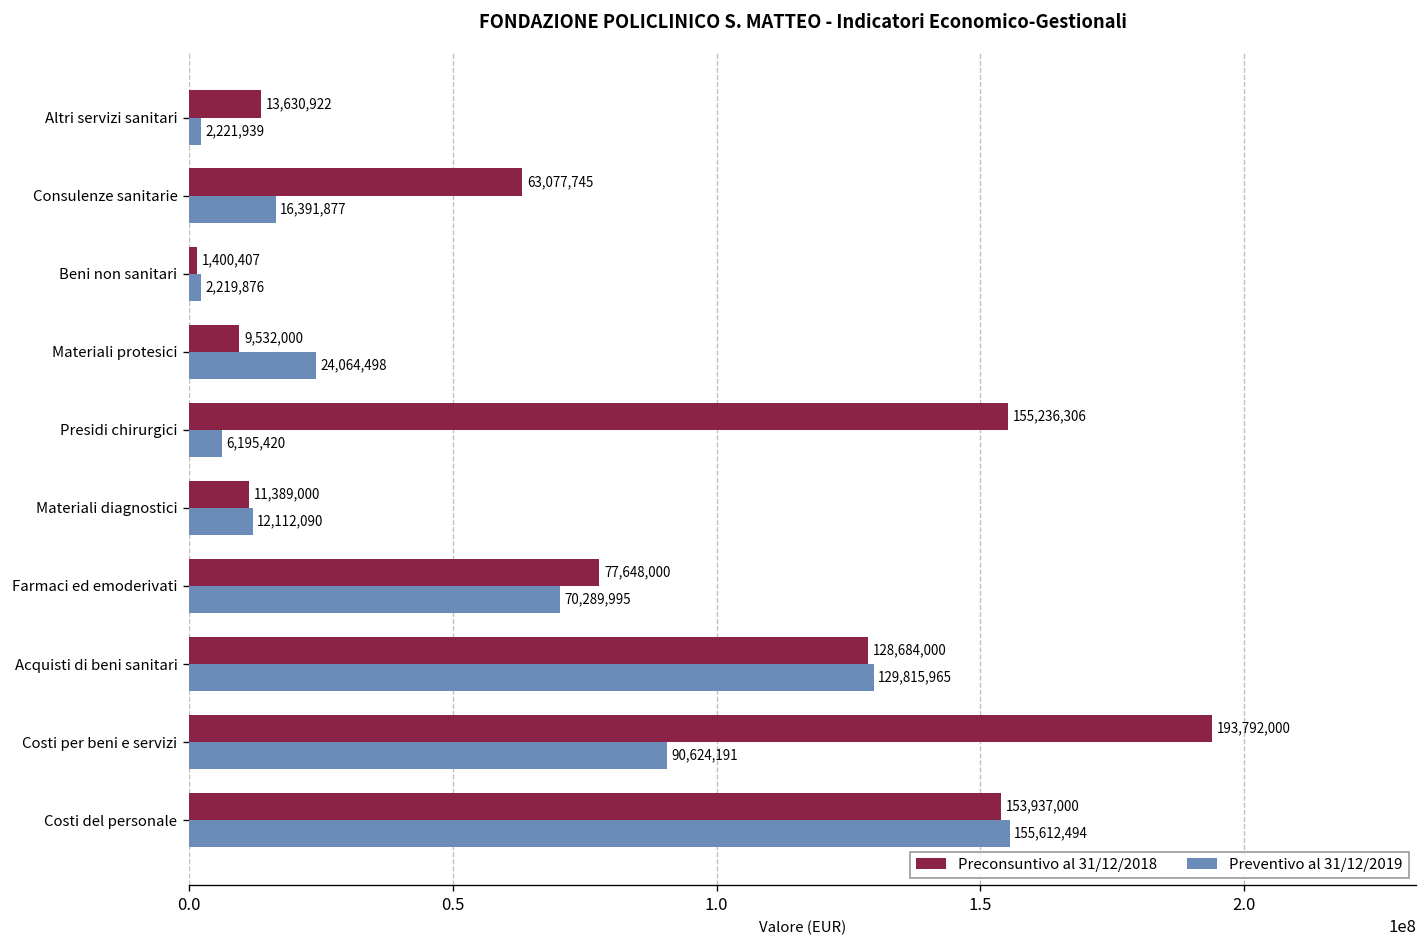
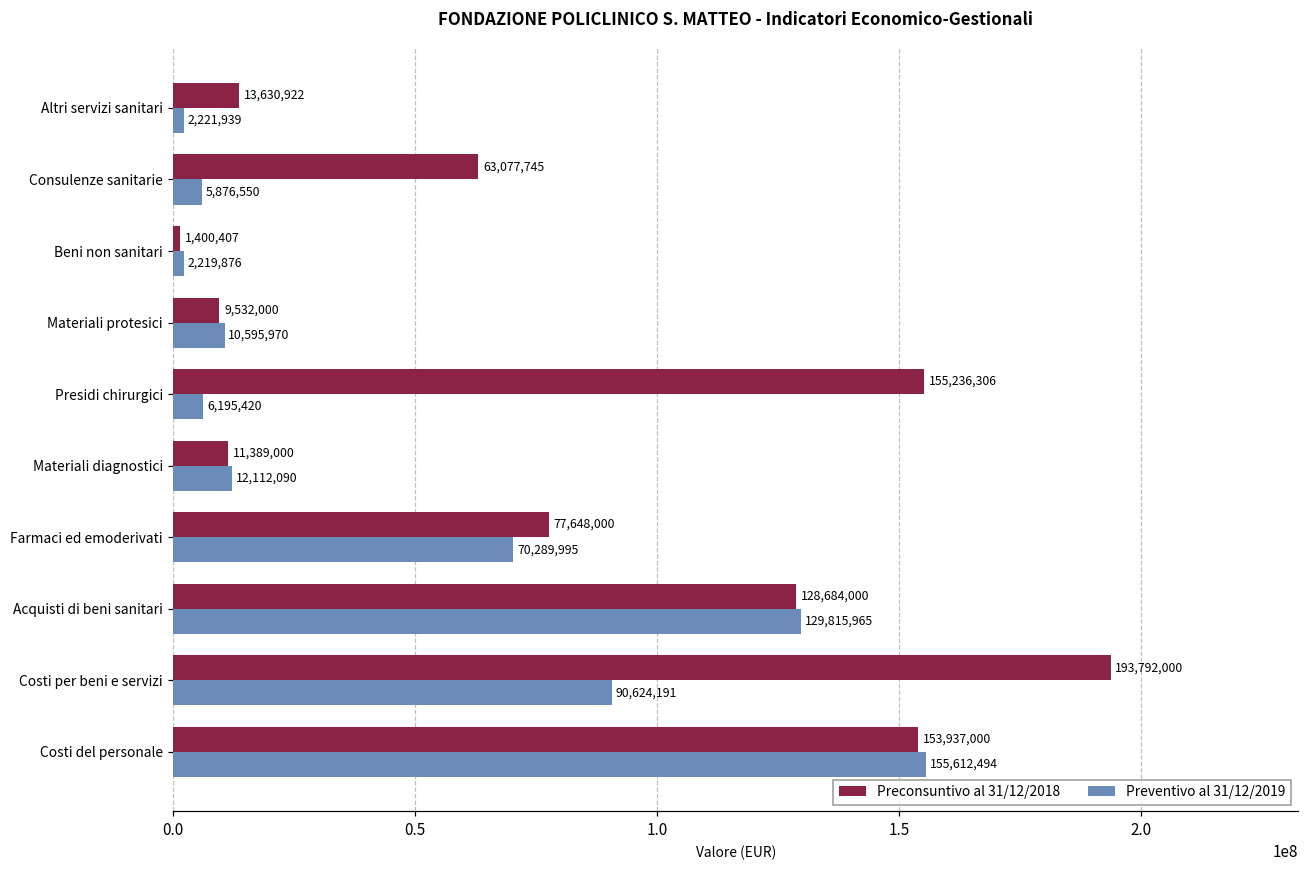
  {
    "Preconsuntivo al 31/12/2018": {
      "Altri servizi sanitari": "13,630,922",
      "Consulenze sanitarie": "63,077,745",
      "Beni non sanitari": "1,400,407",
      "Materiali protesici": "9,532,000",
      "Presidi chirurgici": "155,236,306",
      "Materiali diagnostici": "11,389,000",
      "Farmaci ed emoderivati": "77,648,000",
      "Acquisti di beni sanitari": "128,684,000",
      "Costi per beni e servizi": "193,792,000",
      "Costi del personale": "153,937,000"
    },
    "Preventivo al 31/12/2019": {
      "Altri servizi sanitari": "2,221,939",
-     "Consulenze sanitarie": "16,391,877",
+     "Consulenze sanitarie": "5,876,550",
      "Beni non sanitari": "2,219,876",
-     "Materiali protesici": "24,064,498",
+     "Materiali protesici": "10,595,970",
      "Presidi chirurgici": "6,195,420",
      "Materiali diagnostici": "12,112,090",
      "Farmaci ed emoderivati": "70,289,995",
      "Acquisti di beni sanitari": "129,815,965",
      "Costi per beni e servizi": "90,624,191",
      "Costi del personale": "155,612,494"
    }
  }
